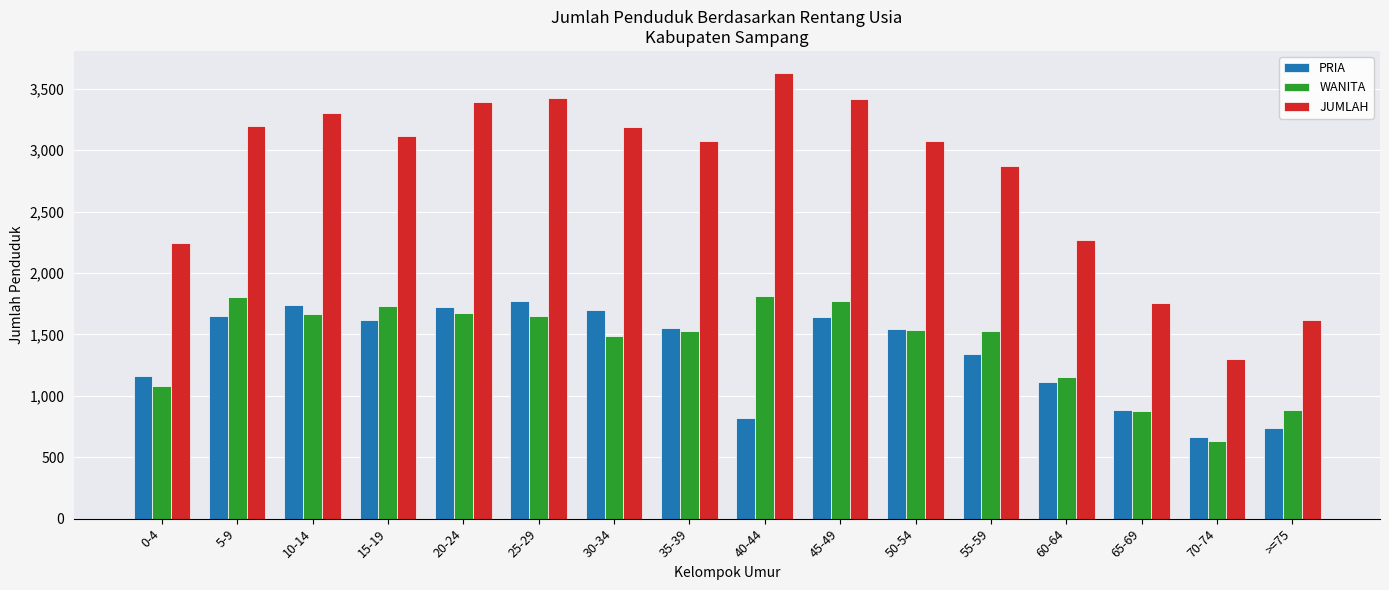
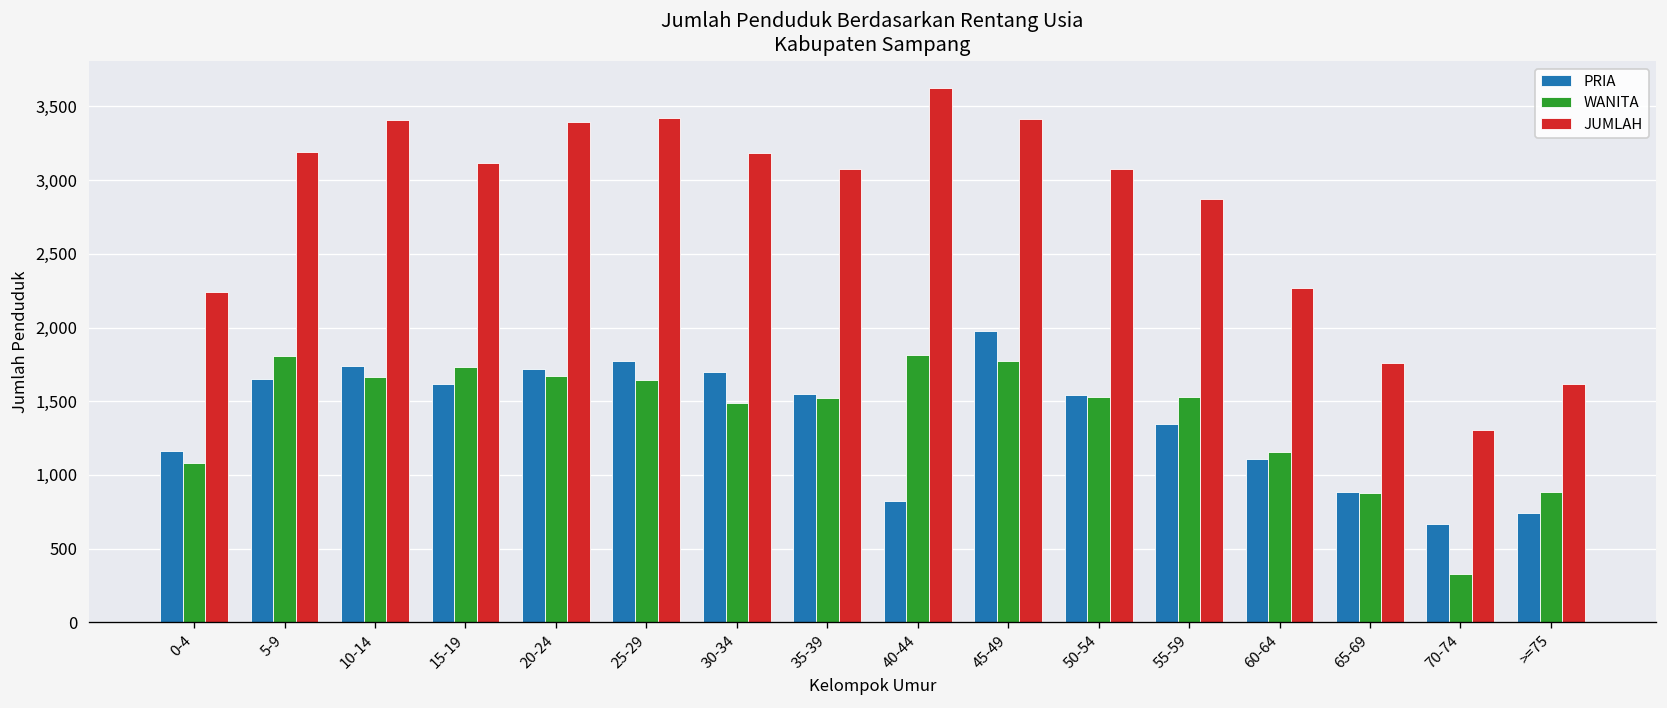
  {
    "PRIA": {
      "0-4": "1,160",
      "5-9": "1,650",
      "10-14": "1,740",
      "15-19": "1,620",
      "20-24": "1,720",
      "25-29": "1,780",
      "30-34": "1,700",
      "35-39": "1,550",
      "40-44": "820",
-     "45-49": "1,640",
+     "45-49": "1,980",
      "50-54": "1,540",
      "55-59": "1,340",
      "60-64": "1,110",
      "65-69": "880",
      "70-74": "670",
      ">=75": "740"
    },
    "WANITA": {
      "0-4": "1,080",
      "5-9": "1,810",
      "10-14": "1,670",
      "15-19": "1,730",
      "20-24": "1,670",
      "25-29": "1,650",
      "30-34": "1,490",
      "35-39": "1,530",
      "40-44": "1,810",
      "45-49": "1,770",
      "50-54": "1,530",
      "55-59": "1,530",
      "60-64": "1,160",
      "65-69": "880",
-     "70-74": "640",
+     "70-74": "330",
      ">=75": "880"
    },
    "JUMLAH": {
      "0-4": "2,240",
      "5-9": "3,190",
-     "10-14": "3,300",
+     "10-14": "3,410",
      "15-19": "3,120",
      "20-24": "3,390",
      "25-29": "3,420",
      "30-34": "3,190",
      "35-39": "3,080",
      "40-44": "3,630",
      "45-49": "3,410",
      "50-54": "3,080",
      "55-59": "2,870",
      "60-64": "2,270",
      "65-69": "1,760",
      "70-74": "1,300",
      ">=75": "1,620"
    }
  }
